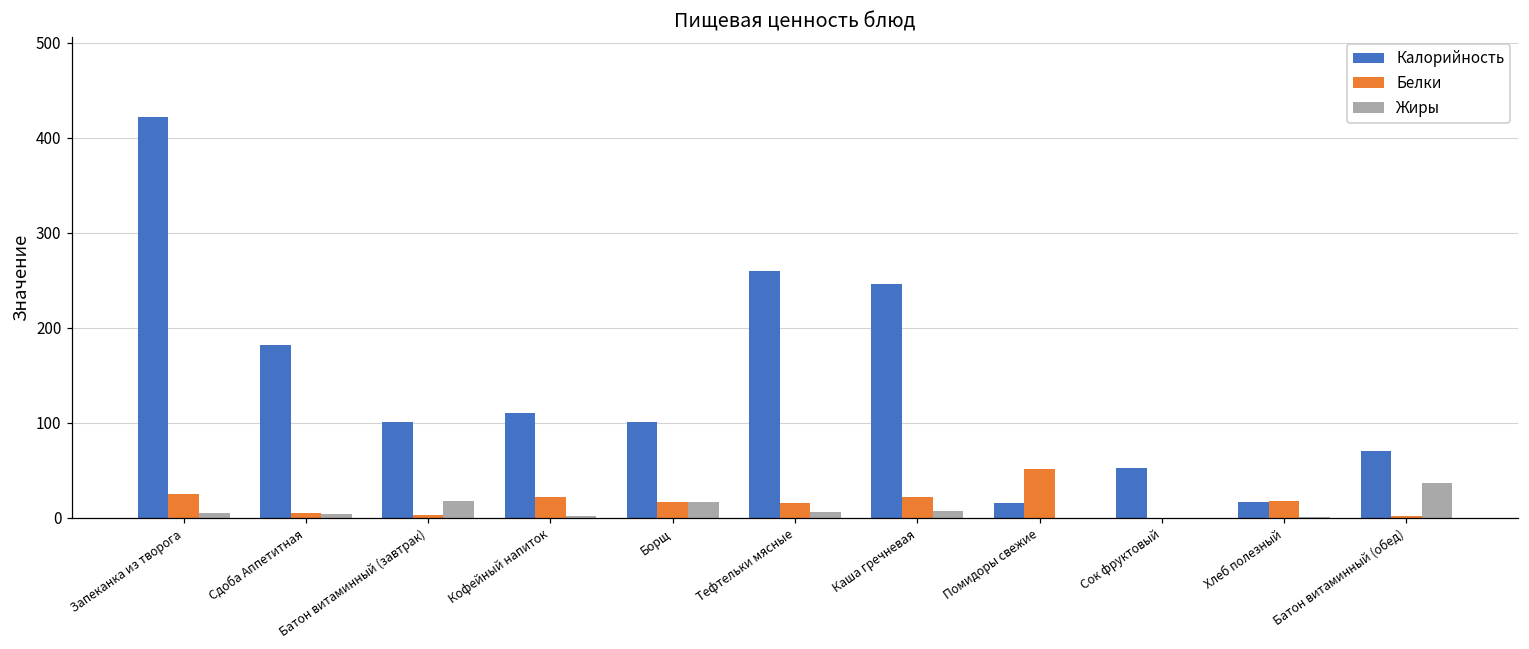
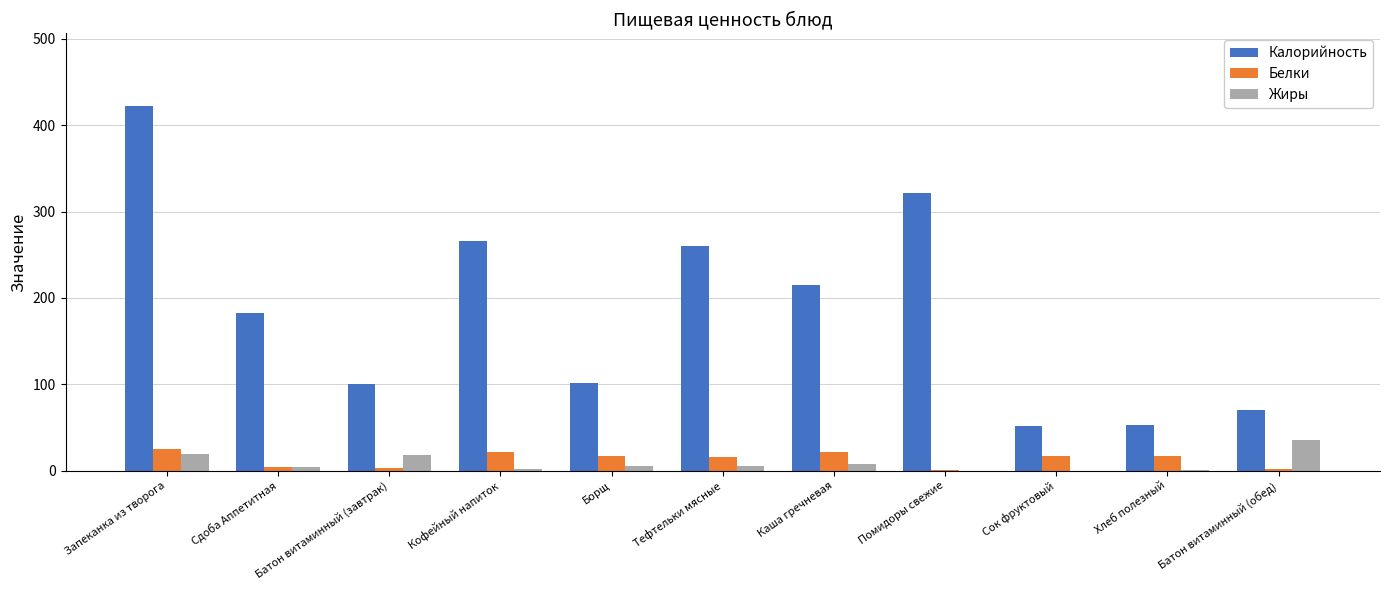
  {
    "Калорийность": {
      "Запеканка из творога": 420,
      "Сдоба Аппетитная": 180,
      "Батон витаминный (завтрак)": 100,
-     "Кофейный напиток": 110,
+     "Кофейный напиток": 270,
      "Борщ": 100,
      "Тефтельки мясные": 260,
-     "Каша гречневая": 250,
-     "Помидоры свежие": 20,
+     "Каша гречневая": 220,
+     "Помидоры свежие": 320,
      "Сок фруктовый": 50,
-     "Хлеб полезный": 20,
+     "Хлеб полезный": 50,
      "Батон витаминный (обед)": 70
    },
    "Белки": {
      "Запеканка из творога": 30,
      "Сдоба Аппетитная": 0,
      "Батон витаминный (завтрак)": 0,
      "Кофейный напиток": 20,
      "Борщ": 20,
      "Тефтельки мясные": 20,
      "Каша гречневая": 20,
-     "Помидоры свежие": 50,
-     "Сок фруктовый": 0,
+     "Помидоры свежие": 0,
+     "Сок фруктовый": 20,
      "Хлеб полезный": 20
    },
    "Жиры": {
-     "Запеканка из творога": 10,
+     "Запеканка из творога": 20,
      "Сдоба Аппетитная": 0,
      "Батон витаминный (завтрак)": 20,
-     "Борщ": 20,
+     "Борщ": 10,
      "Тефтельки мясные": 10,
      "Каша гречневая": 10,
      "Сок фруктовый": 0,
      "Батон витаминный (обед)": 40
    }
  }
